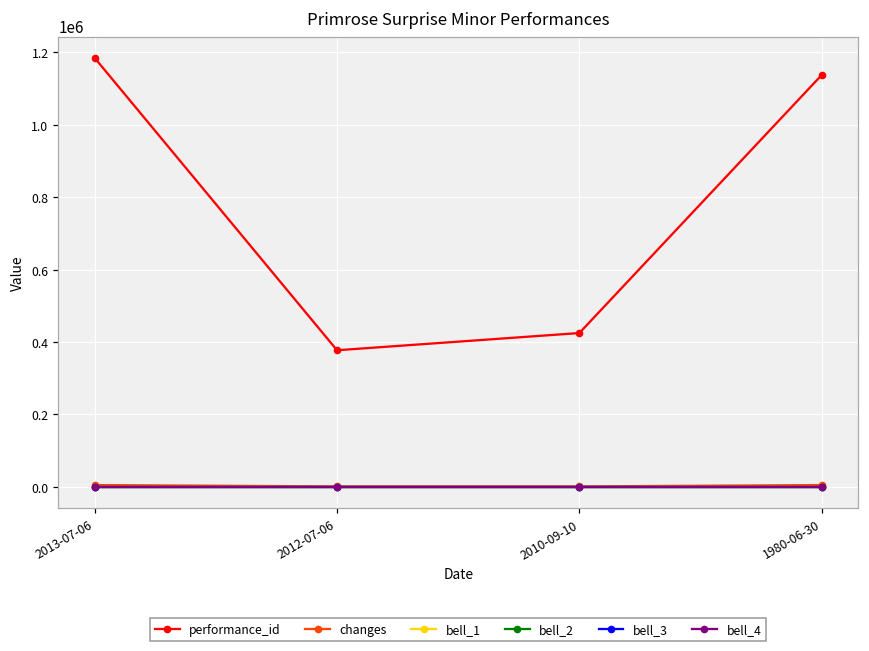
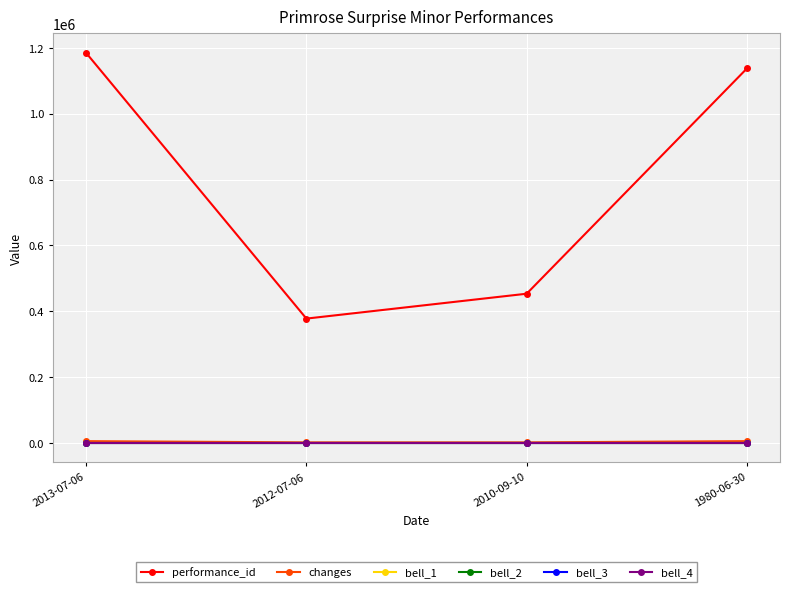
  {
    "performance_id": {
      "2013-07-06": 1180000,
      "2012-07-06": 380000,
-     "2010-09-10": 420000,
+     "2010-09-10": 450000,
      "1980-06-30": 1140000
    }
  }
